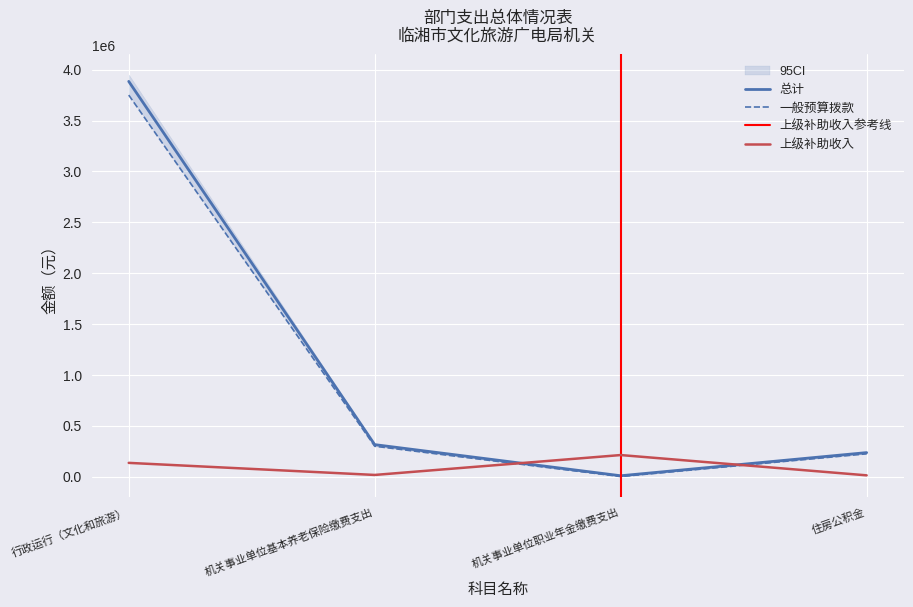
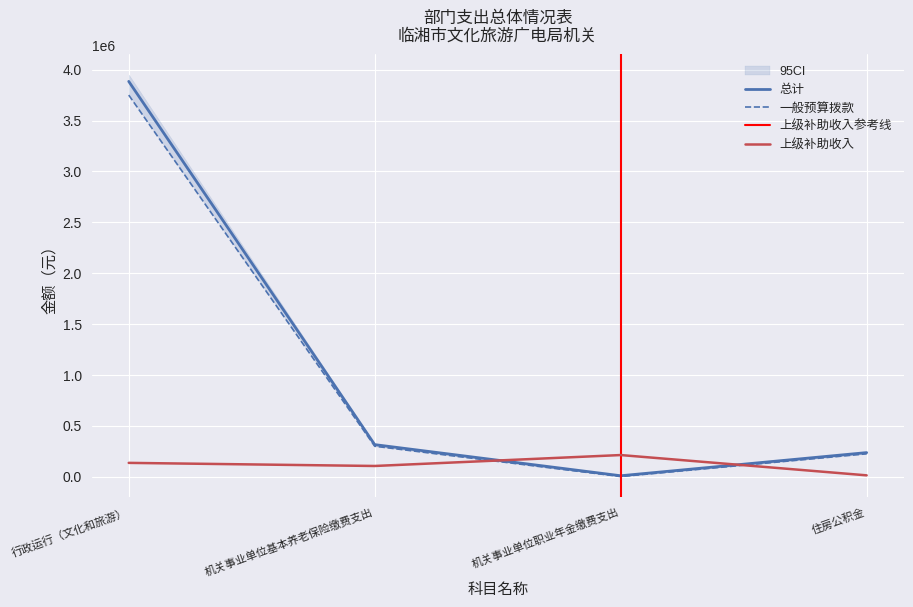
  {
    "上级补助收入": {
      "行政运行（文化和旅游）": 130000,
-     "机关事业单位基本养老保险缴费支出": 20000,
+     "机关事业单位基本养老保险缴费支出": 100000,
      "机关事业单位职业年金缴费支出": 210000,
      "住房公积金": 10000
    }
  }
